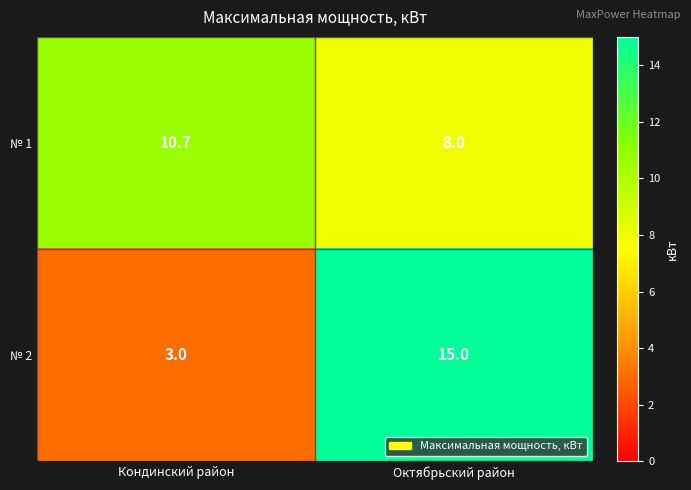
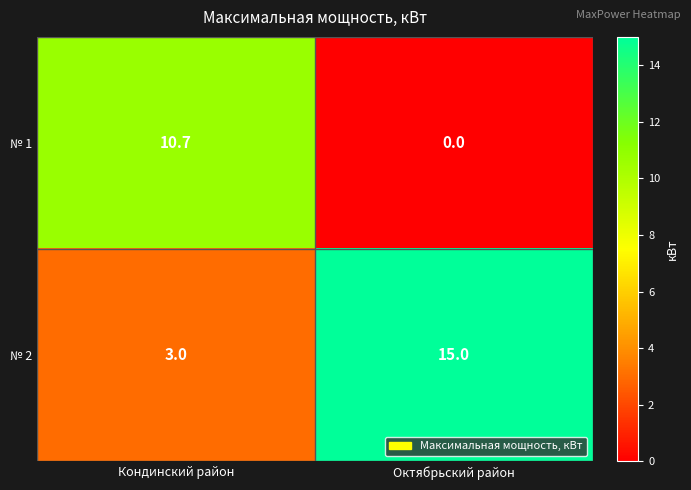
  {
    "№ 1": {
      "Кондинский район": 10.7,
-     "Октябрьский район": 8.0
+     "Октябрьский район": 0.0
    },
    "№ 2": {
      "Кондинский район": 3.0,
      "Октябрьский район": 15.0
    }
  }
